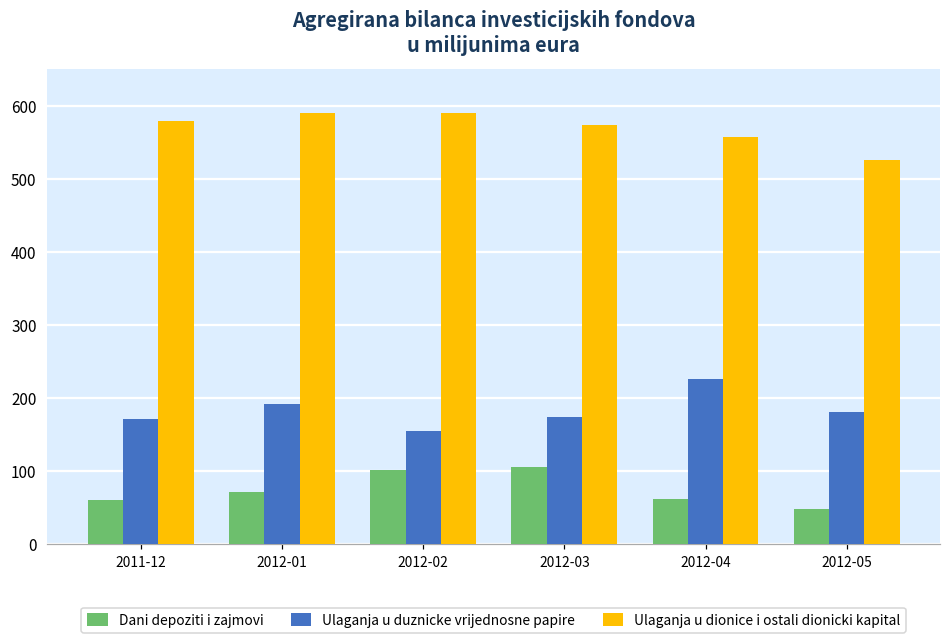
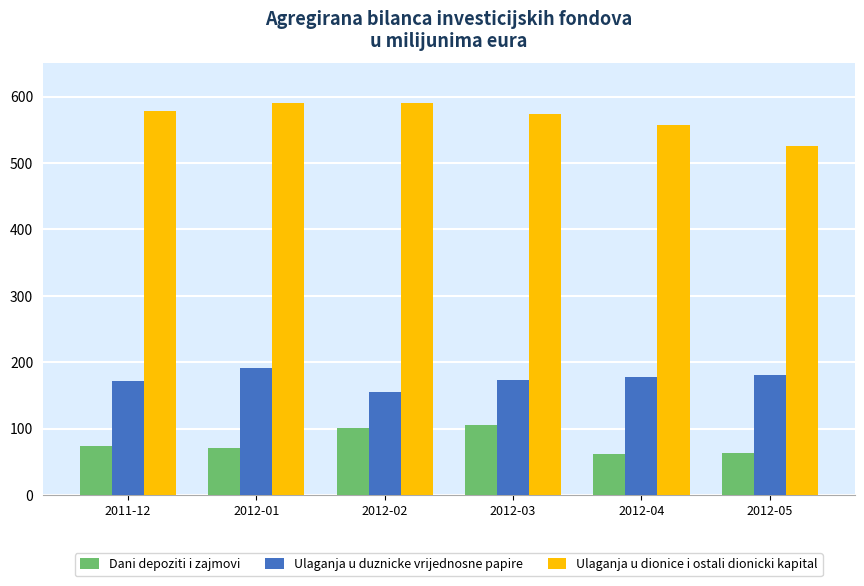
  {
    "Dani depoziti i zajmovi": {
-     "2011-12": 60,
+     "2011-12": 70,
      "2012-01": 70,
      "2012-02": 100,
      "2012-03": 100,
      "2012-04": 60,
-     "2012-05": 50
+     "2012-05": 60
    },
    "Ulaganja u duznicke vrijednosne papire": {
      "2011-12": 170,
      "2012-01": 190,
      "2012-02": 150,
      "2012-03": 170,
-     "2012-04": 230,
+     "2012-04": 180,
      "2012-05": 180
    },
    "Ulaganja u dionice i ostali dionicki kapital": {
      "2011-12": 580,
      "2012-01": 590,
      "2012-02": 590,
      "2012-03": 570,
      "2012-04": 560,
      "2012-05": 530
    }
  }
